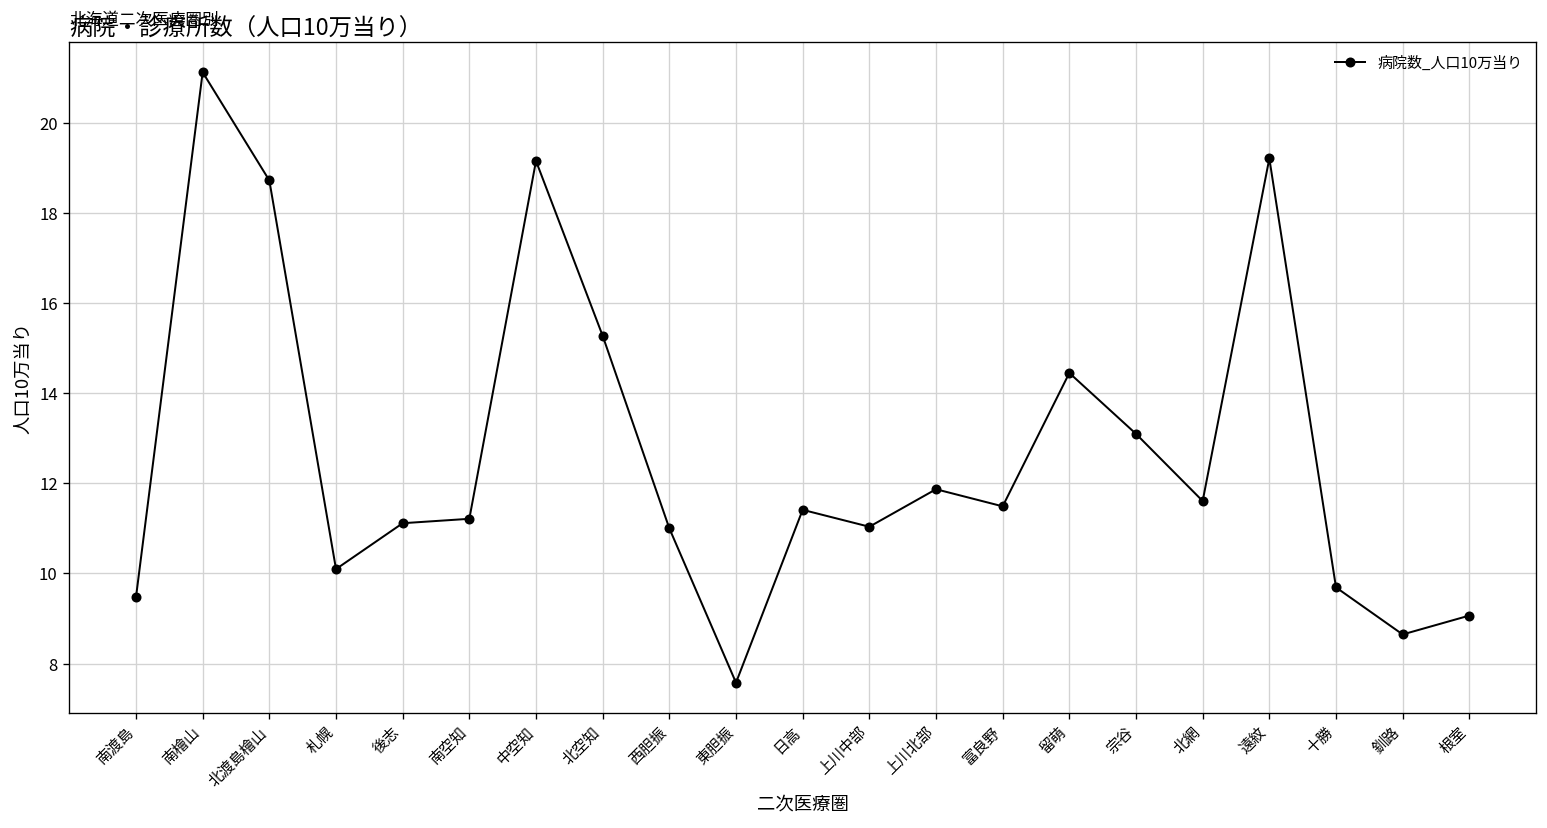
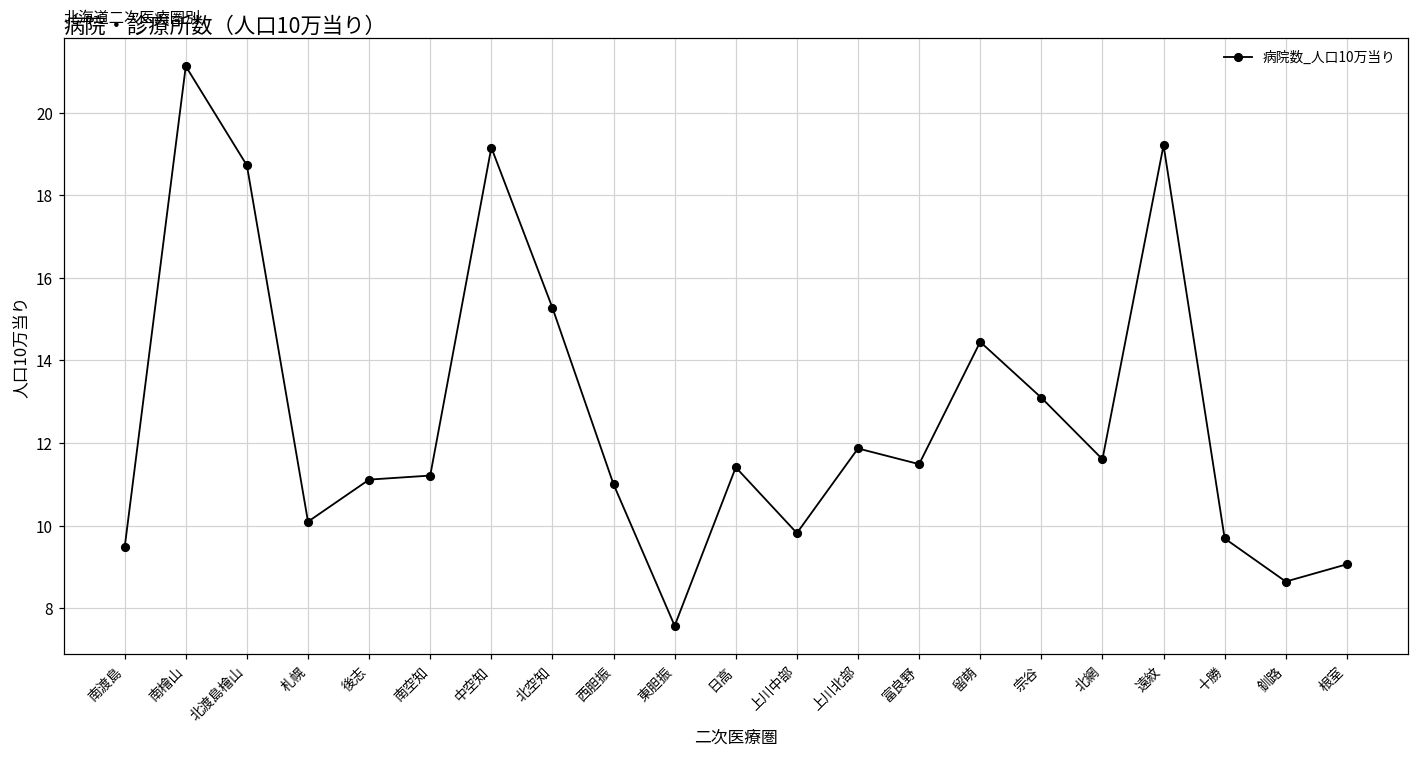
  {
    "南渡島": 9.5,
    "南檜山": 21.1,
    "北渡島檜山": 18.7,
    "札幌": 10.1,
    "後志": 11.1,
    "南空知": 11.2,
    "中空知": 19.2,
    "北空知": 15.3,
    "西胆振": 11.0,
    "東胆振": 7.6,
    "日高": 11.4,
-   "上川中部": 11.0,
+   "上川中部": 9.8,
    "上川北部": 11.9,
    "富良野": 11.5,
    "留萌": 14.5,
    "宗谷": 13.1,
    "北網": 11.6,
    "遠紋": 19.2,
    "十勝": 9.7,
    "釧路": 8.6,
    "根室": 9.1
  }
